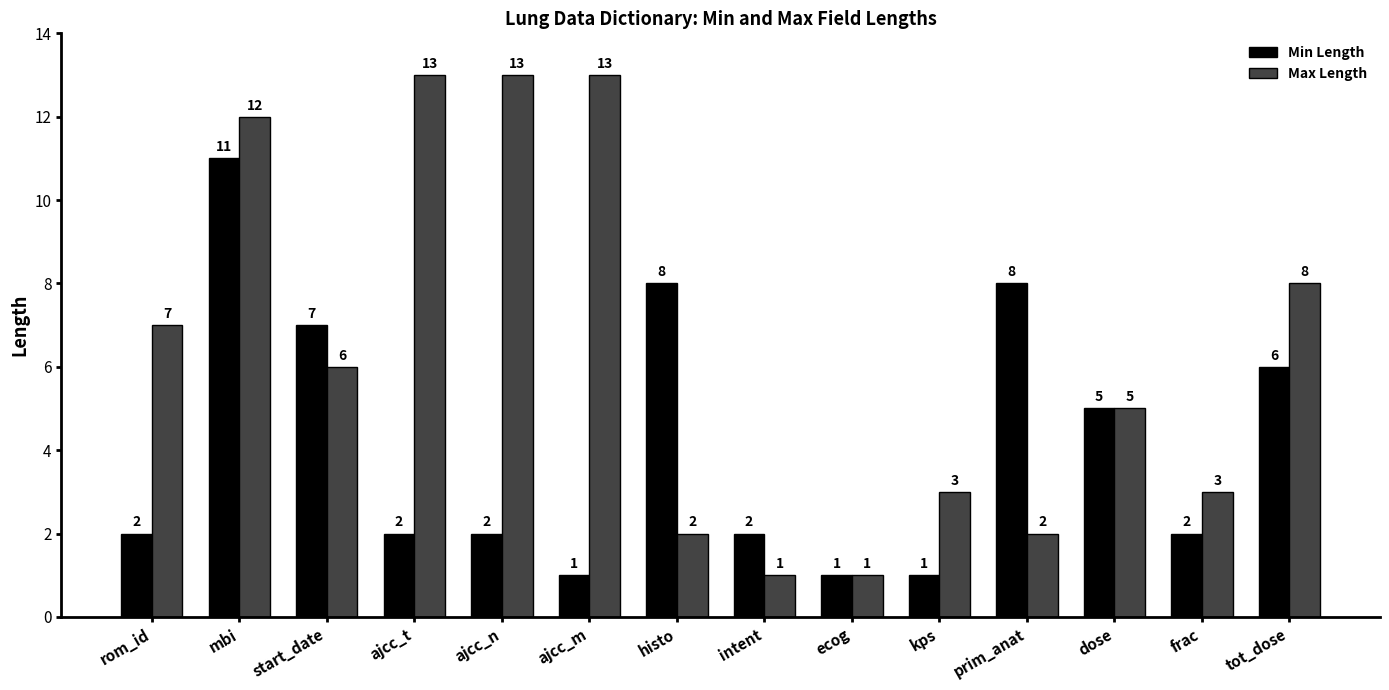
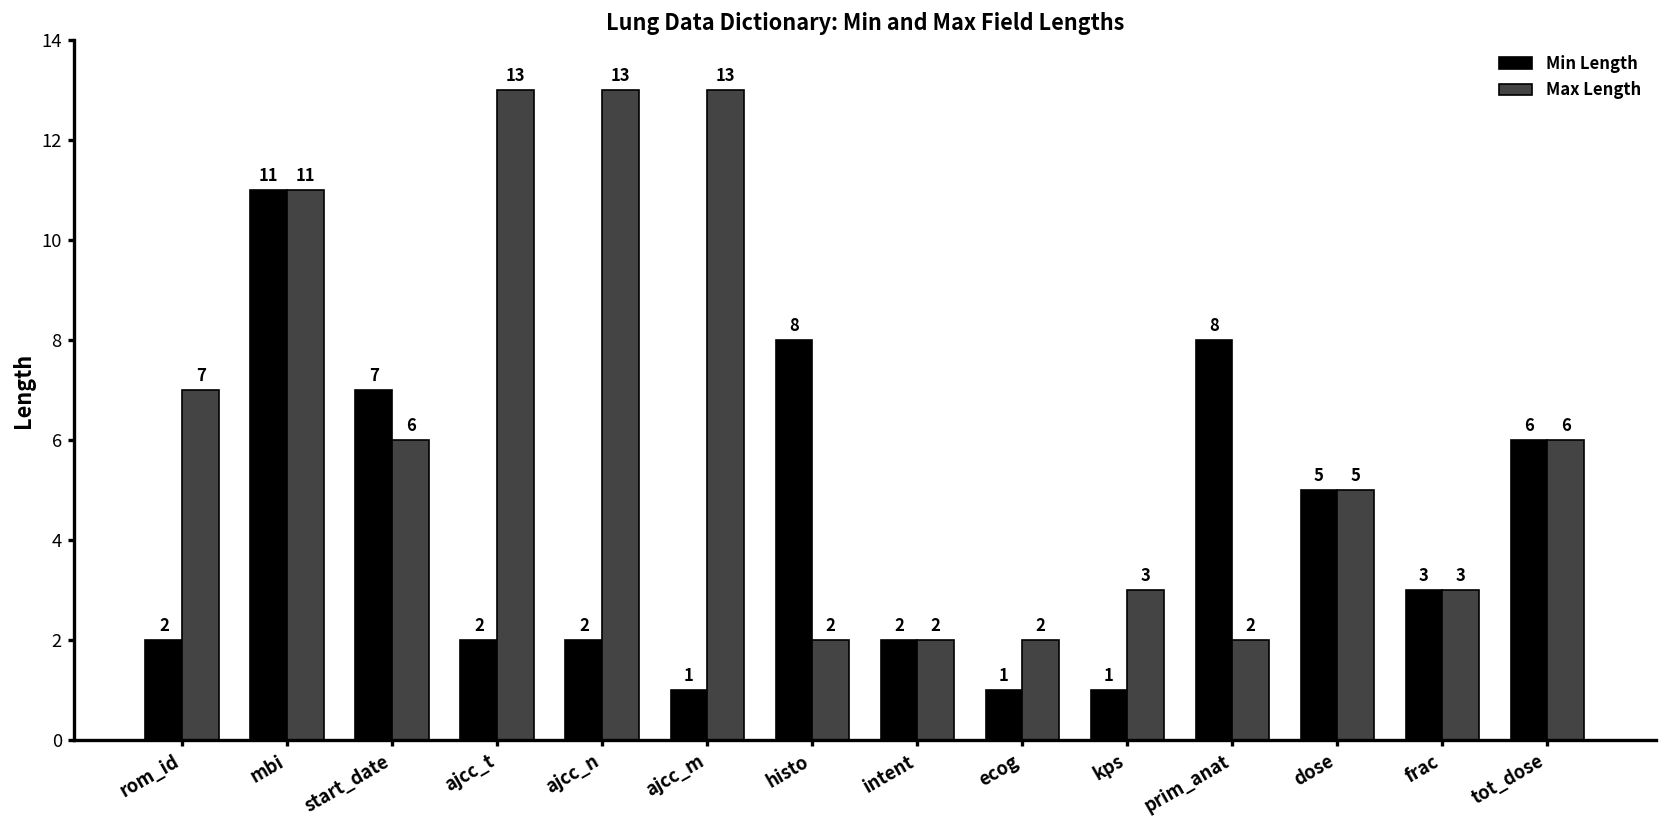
  {
    "Min Length": {
      "rom_id": 2,
      "mbi": 11,
      "start_date": 7,
      "ajcc_t": 2,
      "ajcc_n": 2,
      "ajcc_m": 1,
      "histo": 8,
      "intent": 2,
      "ecog": 1,
      "kps": 1,
      "prim_anat": 8,
      "dose": 5,
-     "frac": 2,
+     "frac": 3,
      "tot_dose": 6
    },
    "Max Length": {
      "rom_id": 7,
-     "mbi": 12,
+     "mbi": 11,
      "start_date": 6,
      "ajcc_t": 13,
      "ajcc_n": 13,
      "ajcc_m": 13,
      "histo": 2,
-     "intent": 1,
-     "ecog": 1,
+     "intent": 2,
+     "ecog": 2,
      "kps": 3,
      "prim_anat": 2,
      "dose": 5,
      "frac": 3,
-     "tot_dose": 8
+     "tot_dose": 6
    }
  }
